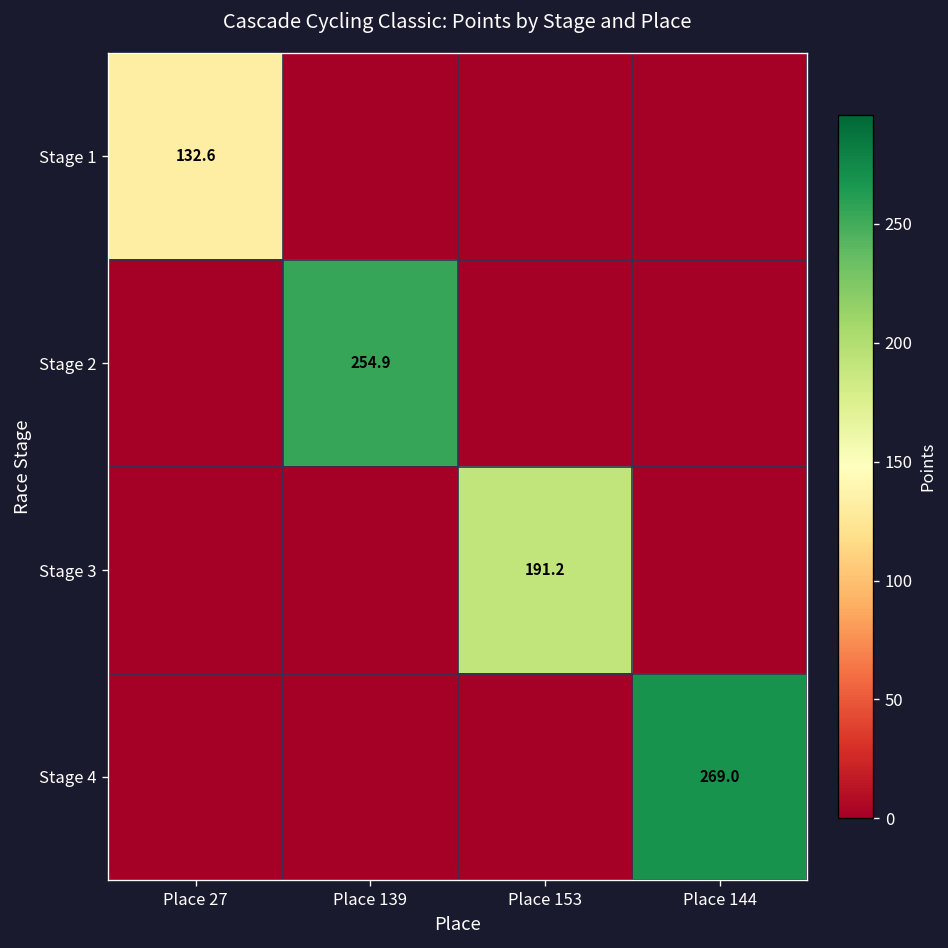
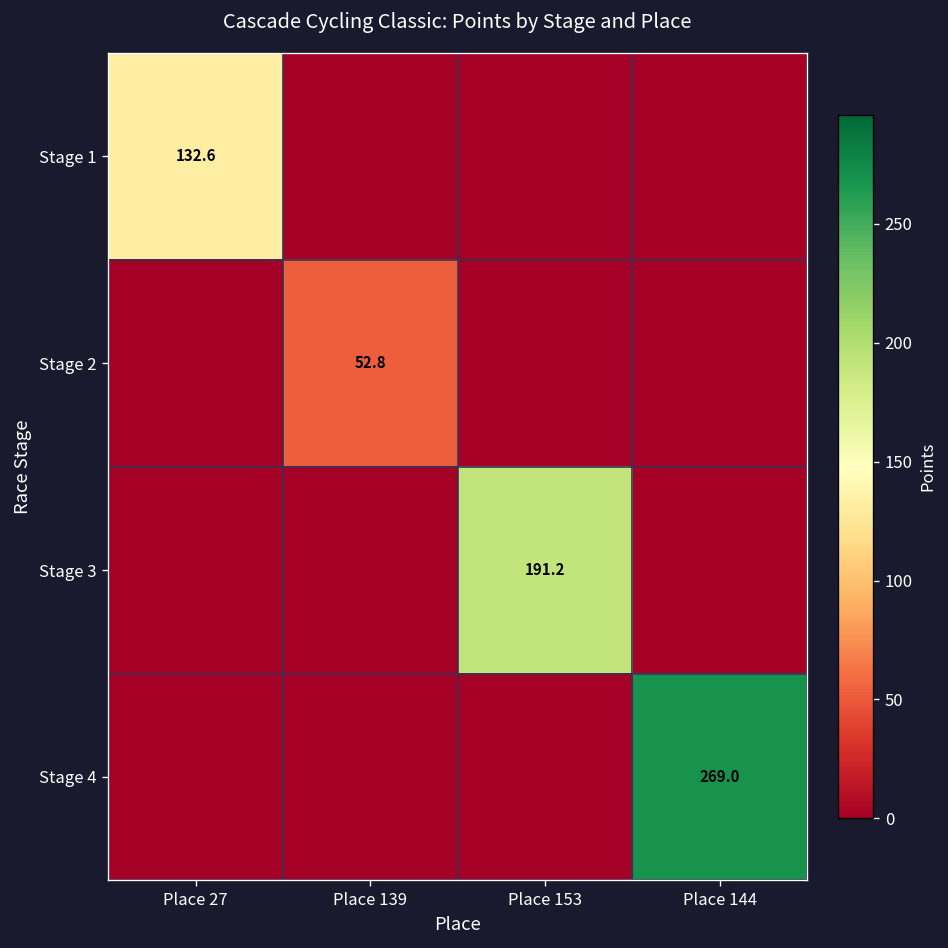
  {
    "Stage 1": {
      "Place 27": 132.6
    },
    "Stage 2": {
-     "Place 139": 254.9
+     "Place 139": 52.8
    },
    "Stage 3": {
      "Place 153": 191.2
    },
    "Stage 4": {
      "Place 144": 269.0
    }
  }
